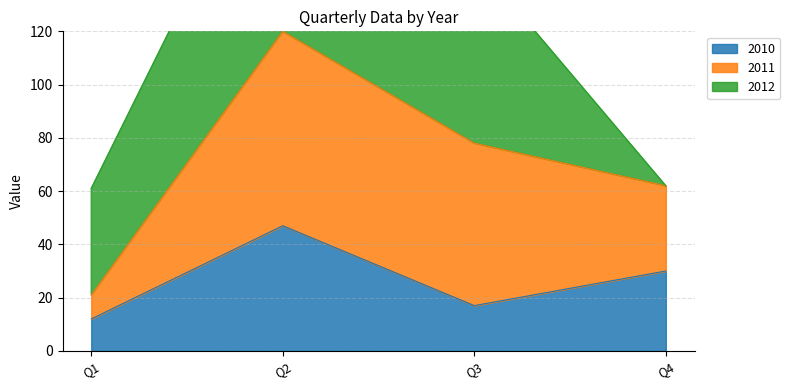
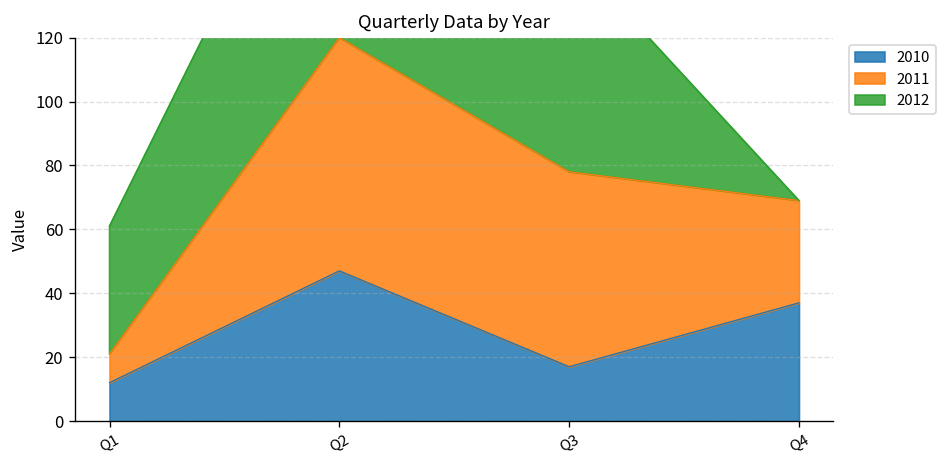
  {
    "2010": {
      "Q1": 12,
      "Q2": 47,
      "Q3": 17,
-     "Q4": 30
+     "Q4": 37
    },
    "2011": {
      "Q1": 9,
      "Q2": 73,
      "Q3": 61
    },
    "2012": {
      "Q1": 40
    }
  }
